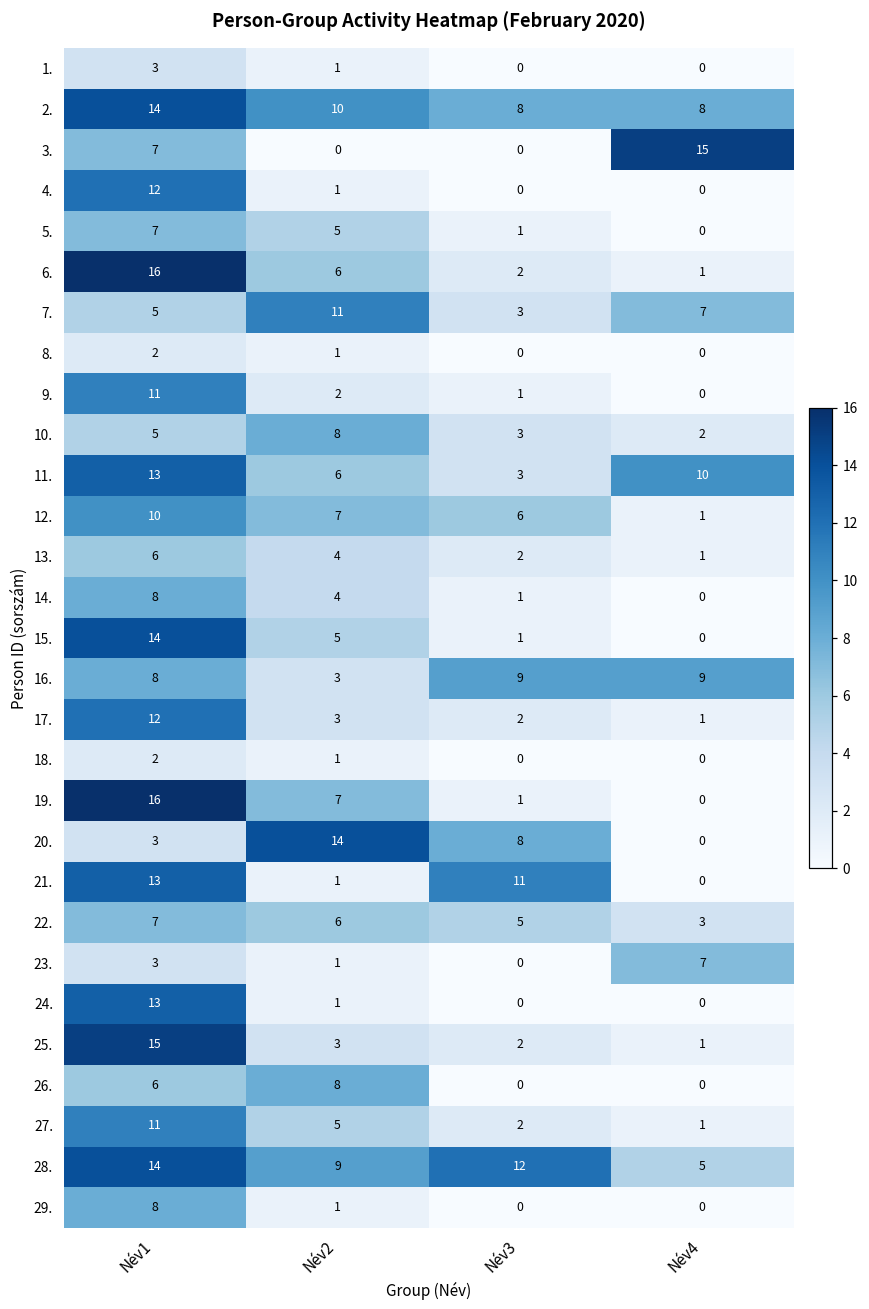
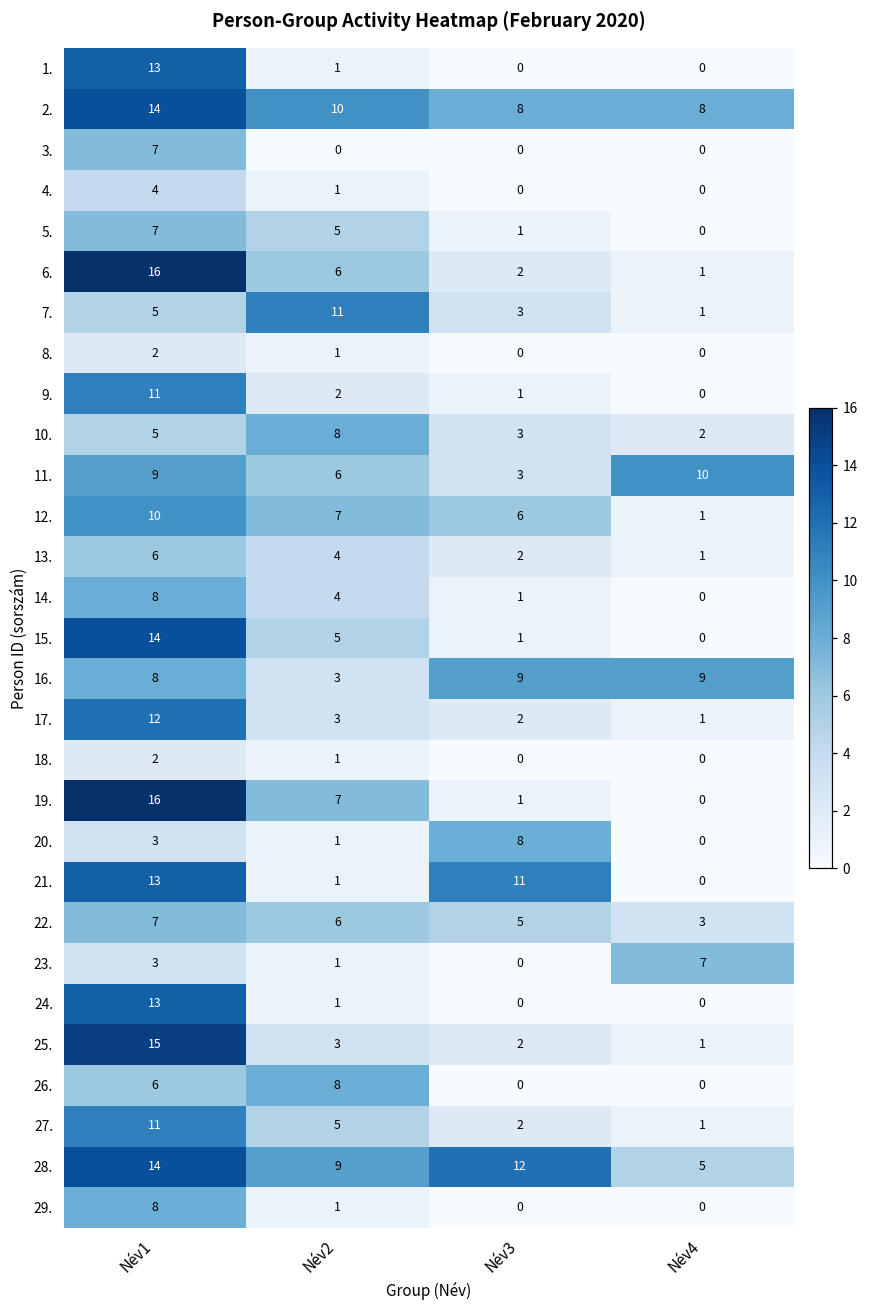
  {
    "1.": {
-     "Név1": 3,
+     "Név1": 13,
      "Név2": 1,
      "Név3": 0,
      "Név4": 0
    },
    "2.": {
      "Név1": 14,
      "Név2": 10,
      "Név3": 8,
      "Név4": 8
    },
    "3.": {
      "Név1": 7,
      "Név2": 0,
      "Név3": 0,
-     "Név4": 15
+     "Név4": 0
    },
    "4.": {
-     "Név1": 12,
+     "Név1": 4,
      "Név2": 1,
      "Név3": 0,
      "Név4": 0
    },
    "5.": {
      "Név1": 7,
      "Név2": 5,
      "Név3": 1,
      "Név4": 0
    },
    "6.": {
      "Név1": 16,
      "Név2": 6,
      "Név3": 2,
      "Név4": 1
    },
    "7.": {
      "Név1": 5,
      "Név2": 11,
      "Név3": 3,
-     "Név4": 7
+     "Név4": 1
    },
    "8.": {
      "Név1": 2,
      "Név2": 1,
      "Név3": 0,
      "Név4": 0
    },
    "9.": {
      "Név1": 11,
      "Név2": 2,
      "Név3": 1,
      "Név4": 0
    },
    "10.": {
      "Név1": 5,
      "Név2": 8,
      "Név3": 3,
      "Név4": 2
    },
    "11.": {
-     "Név1": 13,
+     "Név1": 9,
      "Név2": 6,
      "Név3": 3,
      "Név4": 10
    },
    "12.": {
      "Név1": 10,
      "Név2": 7,
      "Név3": 6,
      "Név4": 1
    },
    "13.": {
      "Név1": 6,
      "Név2": 4,
      "Név3": 2,
      "Név4": 1
    },
    "14.": {
      "Név1": 8,
      "Név2": 4,
      "Név3": 1,
      "Név4": 0
    },
    "15.": {
      "Név1": 14,
      "Név2": 5,
      "Név3": 1,
      "Név4": 0
    },
    "16.": {
      "Név1": 8,
      "Név2": 3,
      "Név3": 9,
      "Név4": 9
    },
    "17.": {
      "Név1": 12,
      "Név2": 3,
      "Név3": 2,
      "Név4": 1
    },
    "18.": {
      "Név1": 2,
      "Név2": 1,
      "Név3": 0,
      "Név4": 0
    },
    "19.": {
      "Név1": 16,
      "Név2": 7,
      "Név3": 1,
      "Név4": 0
    },
    "20.": {
      "Név1": 3,
-     "Név2": 14,
+     "Név2": 1,
      "Név3": 8,
      "Név4": 0
    },
    "21.": {
      "Név1": 13,
      "Név2": 1,
      "Név3": 11,
      "Név4": 0
    },
    "22.": {
      "Név1": 7,
      "Név2": 6,
      "Név3": 5,
      "Név4": 3
    },
    "23.": {
      "Név1": 3,
      "Név2": 1,
      "Név3": 0,
      "Név4": 7
    },
    "24.": {
      "Név1": 13,
      "Név2": 1,
      "Név3": 0,
      "Név4": 0
    },
    "25.": {
      "Név1": 15,
      "Név2": 3,
      "Név3": 2,
      "Név4": 1
    },
    "26.": {
      "Név1": 6,
      "Név2": 8,
      "Név3": 0,
      "Név4": 0
    },
    "27.": {
      "Név1": 11,
      "Név2": 5,
      "Név3": 2,
      "Név4": 1
    },
    "28.": {
      "Név1": 14,
      "Név2": 9,
      "Név3": 12,
      "Név4": 5
    },
    "29.": {
      "Név1": 8,
      "Név2": 1,
      "Név3": 0,
      "Név4": 0
    }
  }
